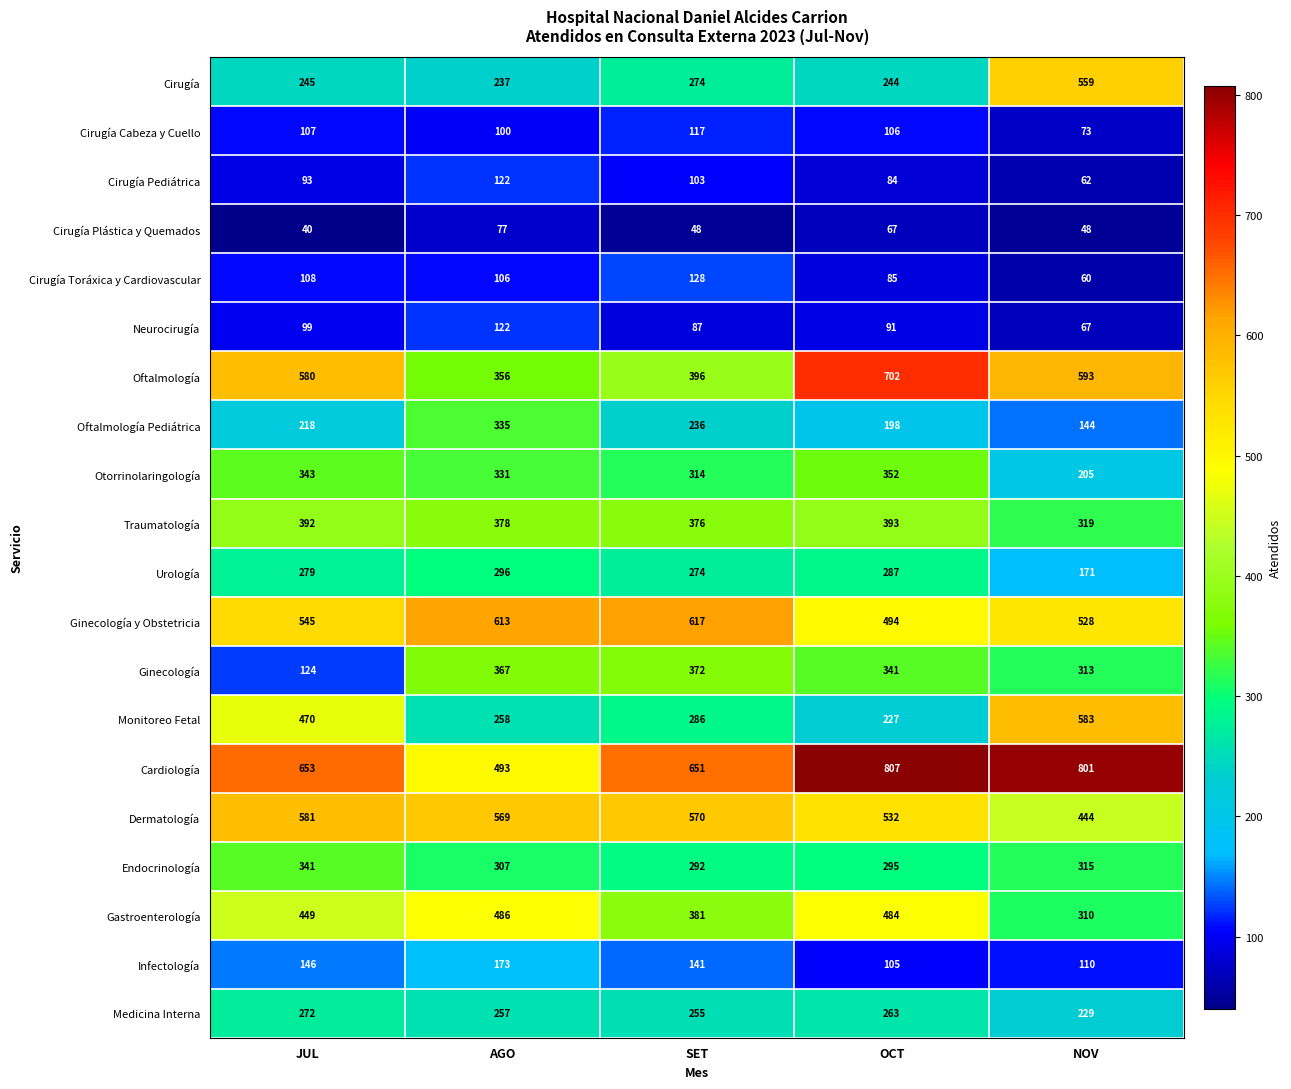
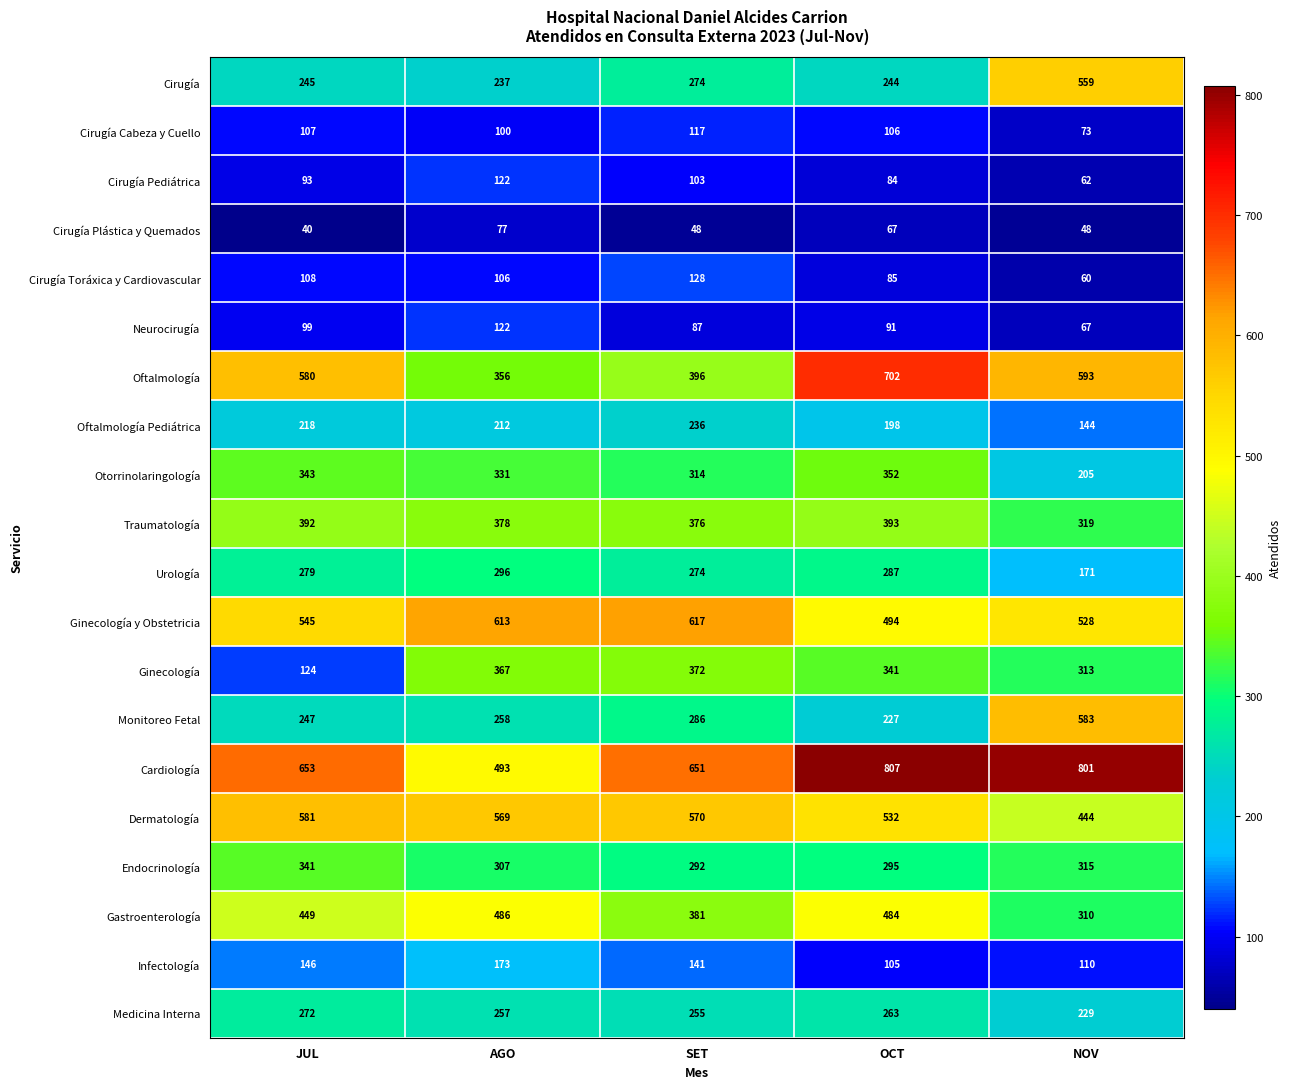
  {
    "Cirugía": {
      "JUL": 245,
      "AGO": 237,
      "SET": 274,
      "OCT": 244,
      "NOV": 559
    },
    "Cirugía Cabeza y Cuello": {
      "JUL": 107,
      "AGO": 100,
      "SET": 117,
      "OCT": 106,
      "NOV": 73
    },
    "Cirugía Pediátrica": {
      "JUL": 93,
      "AGO": 122,
      "SET": 103,
      "OCT": 84,
      "NOV": 62
    },
    "Cirugía Plástica y Quemados": {
      "JUL": 40,
      "AGO": 77,
      "SET": 48,
      "OCT": 67,
      "NOV": 48
    },
    "Cirugía Toráxica y Cardiovascular": {
      "JUL": 108,
      "AGO": 106,
      "SET": 128,
      "OCT": 85,
      "NOV": 60
    },
    "Neurocirugía": {
      "JUL": 99,
      "AGO": 122,
      "SET": 87,
      "OCT": 91,
      "NOV": 67
    },
    "Oftalmología": {
      "JUL": 580,
      "AGO": 356,
      "SET": 396,
      "OCT": 702,
      "NOV": 593
    },
    "Oftalmología Pediátrica": {
      "JUL": 218,
-     "AGO": 335,
+     "AGO": 212,
      "SET": 236,
      "OCT": 198,
      "NOV": 144
    },
    "Otorrinolaringología": {
      "JUL": 343,
      "AGO": 331,
      "SET": 314,
      "OCT": 352,
      "NOV": 205
    },
    "Traumatología": {
      "JUL": 392,
      "AGO": 378,
      "SET": 376,
      "OCT": 393,
      "NOV": 319
    },
    "Urología": {
      "JUL": 279,
      "AGO": 296,
      "SET": 274,
      "OCT": 287,
      "NOV": 171
    },
    "Ginecología y Obstetricia": {
      "JUL": 545,
      "AGO": 613,
      "SET": 617,
      "OCT": 494,
      "NOV": 528
    },
    "Ginecología": {
      "JUL": 124,
      "AGO": 367,
      "SET": 372,
      "OCT": 341,
      "NOV": 313
    },
    "Monitoreo Fetal": {
-     "JUL": 470,
+     "JUL": 247,
      "AGO": 258,
      "SET": 286,
      "OCT": 227,
      "NOV": 583
    },
    "Cardiología": {
      "JUL": 653,
      "AGO": 493,
      "SET": 651,
      "OCT": 807,
      "NOV": 801
    },
    "Dermatología": {
      "JUL": 581,
      "AGO": 569,
      "SET": 570,
      "OCT": 532,
      "NOV": 444
    },
    "Endocrinología": {
      "JUL": 341,
      "AGO": 307,
      "SET": 292,
      "OCT": 295,
      "NOV": 315
    },
    "Gastroenterología": {
      "JUL": 449,
      "AGO": 486,
      "SET": 381,
      "OCT": 484,
      "NOV": 310
    },
    "Infectología": {
      "JUL": 146,
      "AGO": 173,
      "SET": 141,
      "OCT": 105,
      "NOV": 110
    },
    "Medicina Interna": {
      "JUL": 272,
      "AGO": 257,
      "SET": 255,
      "OCT": 263,
      "NOV": 229
    }
  }
